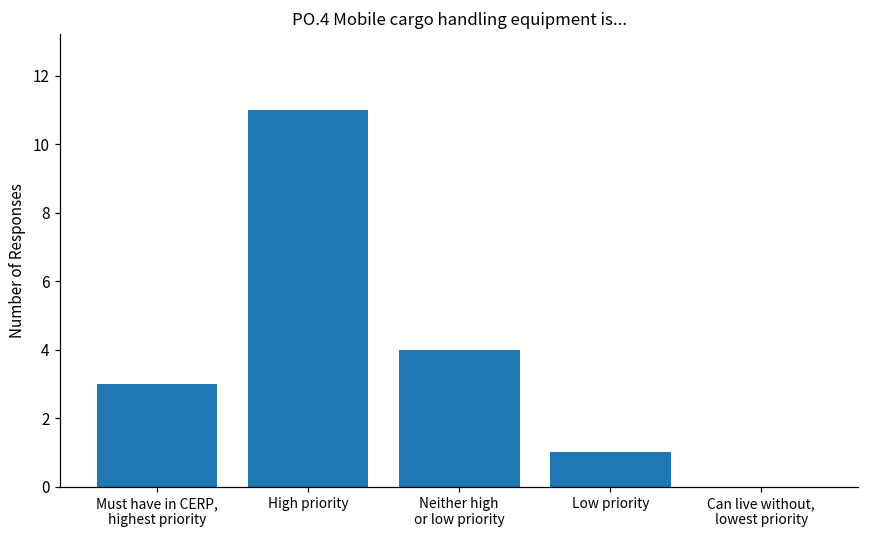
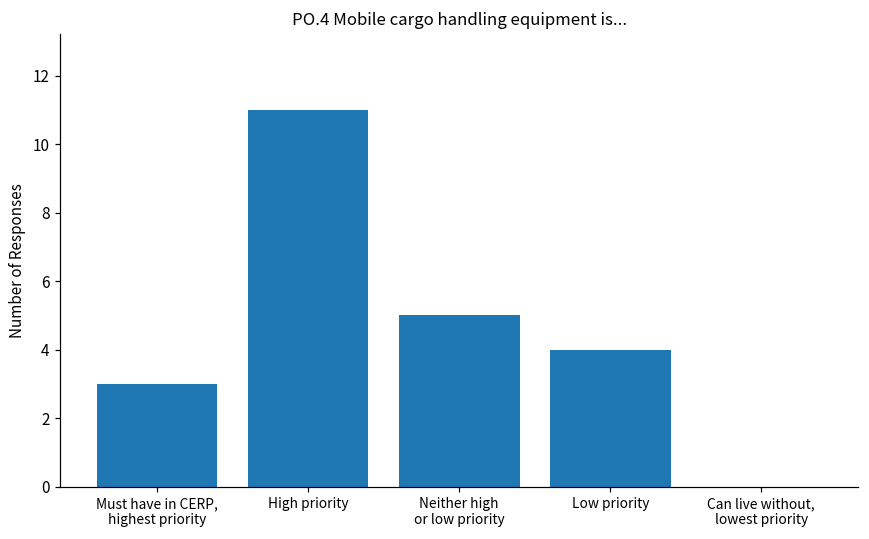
  {
    "Must have in CERP, highest priority": 3,
    "High priority": 11,
-   "Neither high or low priority": 4,
-   "Low priority": 1,
+   "Neither high or low priority": 5,
+   "Low priority": 4,
    "Can live without, lowest priority": 0
  }
